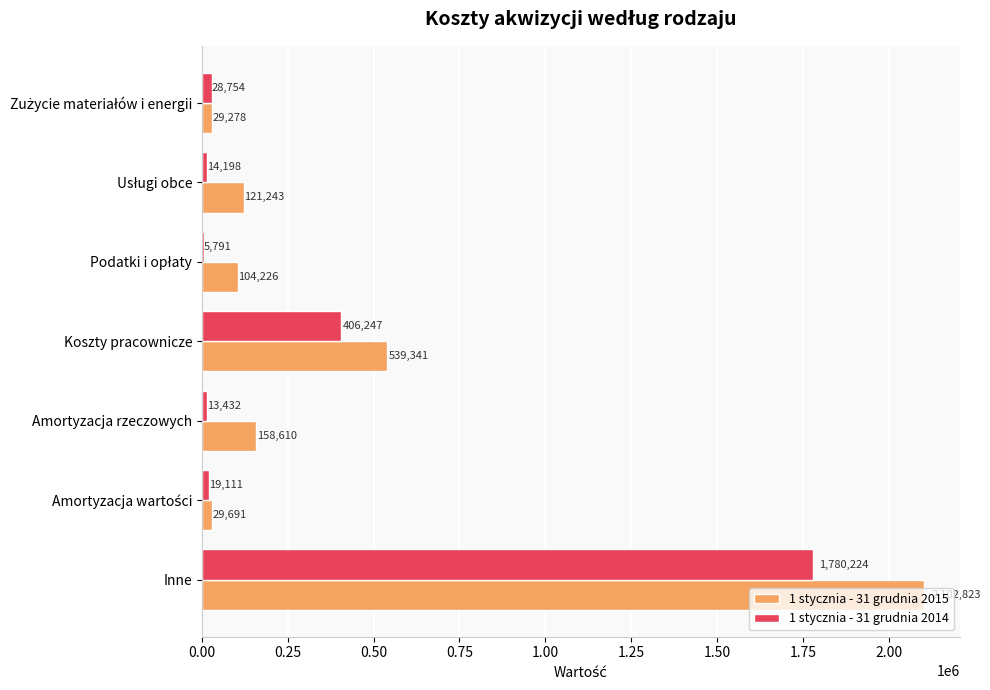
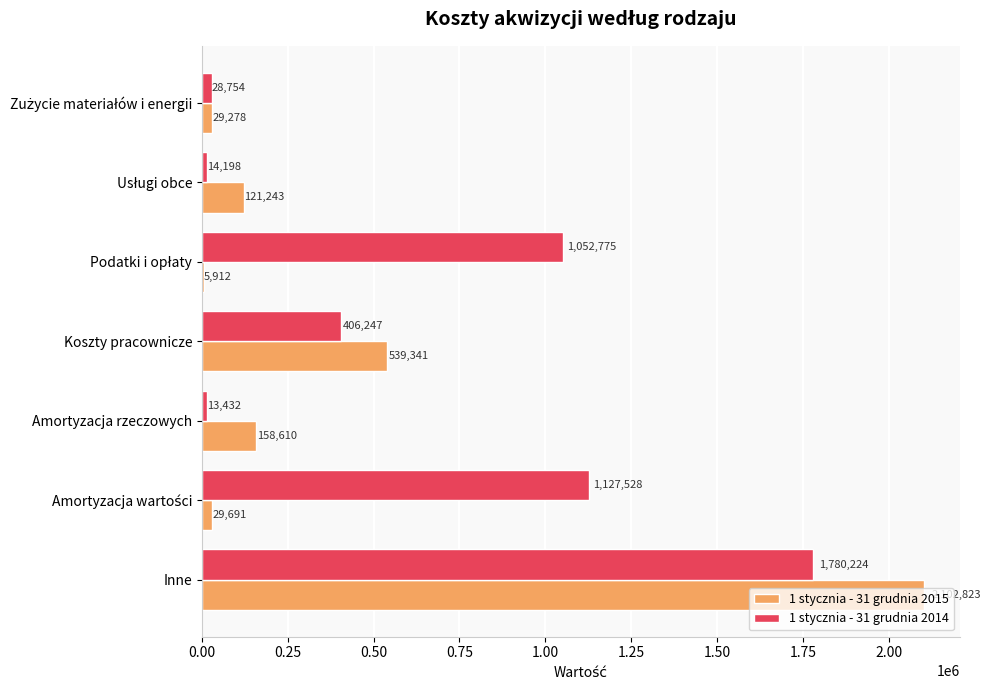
  {
    "1 stycznia - 31 grudnia 2015": {
      "Zużycie materiałów i energii": "29,278",
      "Usługi obce": "121,243",
-     "Podatki i opłaty": "104,226",
+     "Podatki i opłaty": "5,912",
      "Koszty pracownicze": "539,341",
      "Amortyzacja rzeczowych": "158,610",
      "Amortyzacja wartości": "29,691"
    },
    "1 stycznia - 31 grudnia 2014": {
      "Zużycie materiałów i energii": "28,754",
      "Usługi obce": "14,198",
-     "Podatki i opłaty": "5,791",
+     "Podatki i opłaty": "1,052,775",
      "Koszty pracownicze": "406,247",
      "Amortyzacja rzeczowych": "13,432",
-     "Amortyzacja wartości": "19,111",
+     "Amortyzacja wartości": "1,127,528",
      "Inne": "1,780,224"
    }
  }
